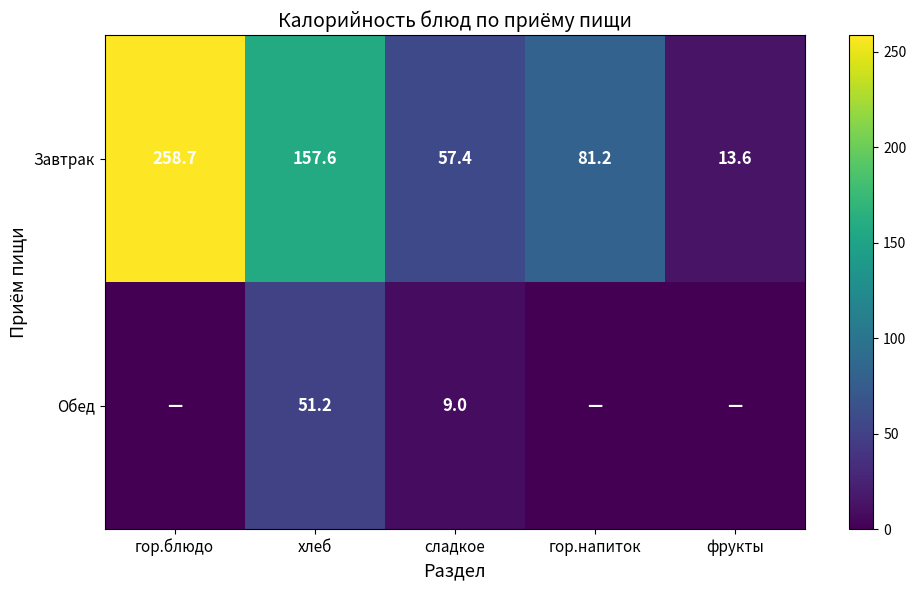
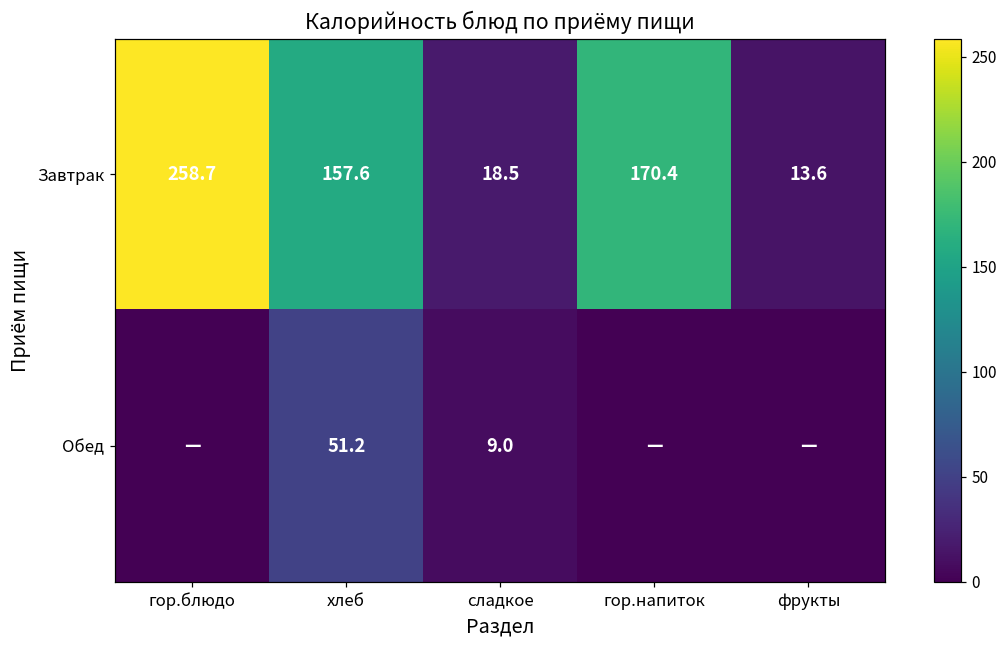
  {
    "Завтрак": {
      "гор.блюдо": 258.7,
      "хлеб": 157.6,
-     "сладкое": 57.4,
-     "гор.напиток": 81.2,
+     "сладкое": 18.5,
+     "гор.напиток": 170.4,
      "фрукты": 13.6
    },
    "Обед": {
      "хлеб": 51.2,
      "сладкое": 9.0
    }
  }
